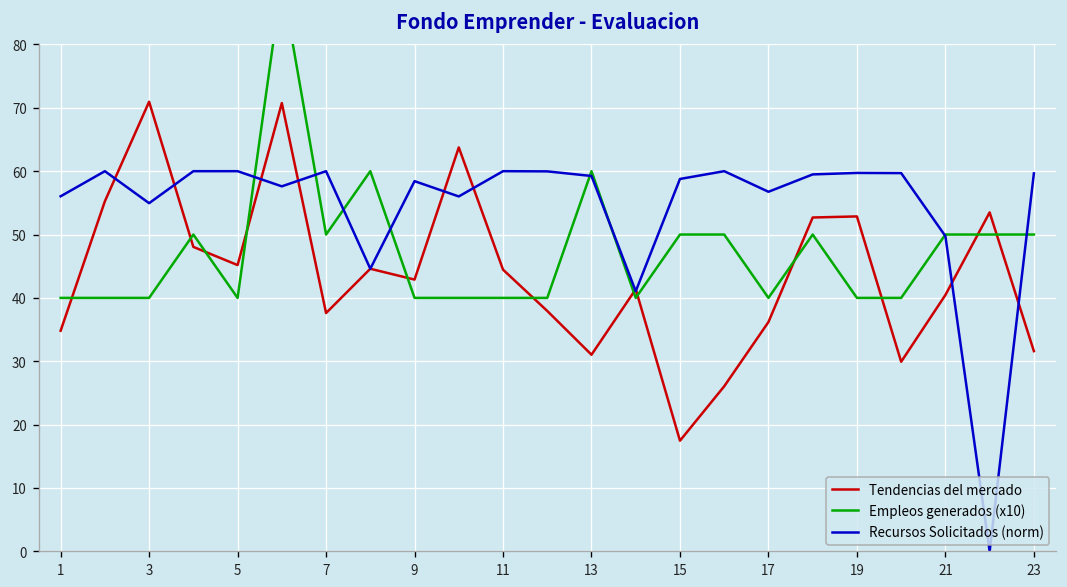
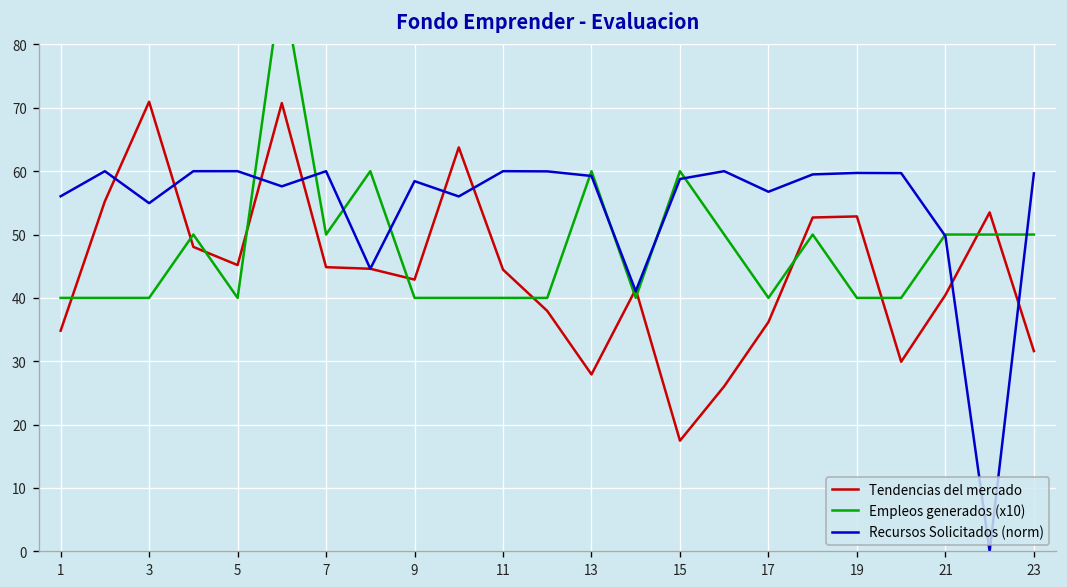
  {
    "Tendencias del mercado": {
      "1": 35,
      "3": 71,
      "5": 45,
-     "7": 38,
+     "7": 45,
      "9": 43,
      "11": 44,
-     "13": 31,
+     "13": 28,
      "15": 17,
      "17": 36,
      "19": 53,
      "21": 40,
      "23": 32
    },
    "Empleos generados (x10)": {
      "1": 40,
      "3": 40,
      "5": 40,
      "7": 50,
      "9": 40,
      "11": 40,
      "13": 60,
-     "15": 50,
+     "15": 60,
      "17": 40,
      "19": 40,
      "23": 50
    },
    "Recursos Solicitados (norm)": {
      "1": 56,
      "3": 55,
      "5": 60,
      "7": 60,
      "9": 58,
      "11": 60,
      "13": 59,
      "15": 59,
      "17": 57,
      "19": 60,
      "23": 60
    }
  }
